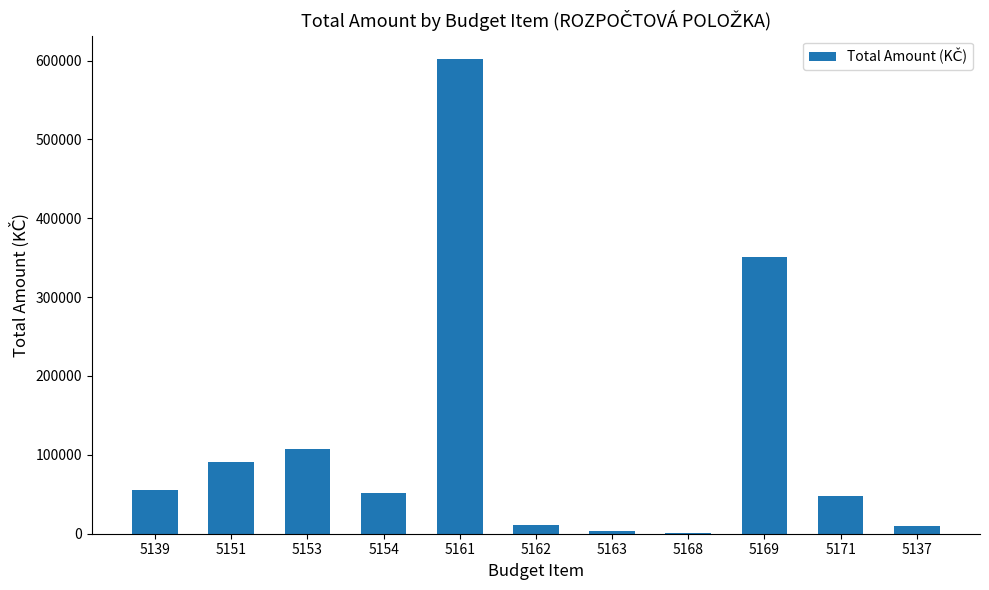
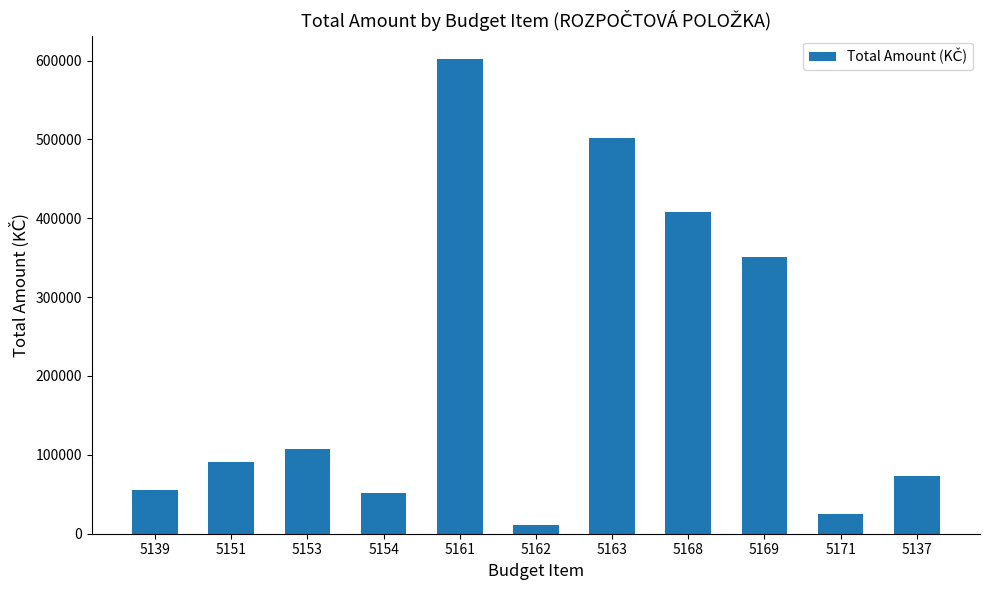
  {
    "5139": 60000,
    "5151": 90000,
    "5153": 110000,
    "5154": 50000,
    "5161": 600000,
    "5162": 10000,
-   "5163": 0,
-   "5168": 0,
+   "5163": 500000,
+   "5168": 410000,
    "5169": 350000,
-   "5171": 50000,
-   "5137": 10000
+   "5171": 30000,
+   "5137": 70000
  }
